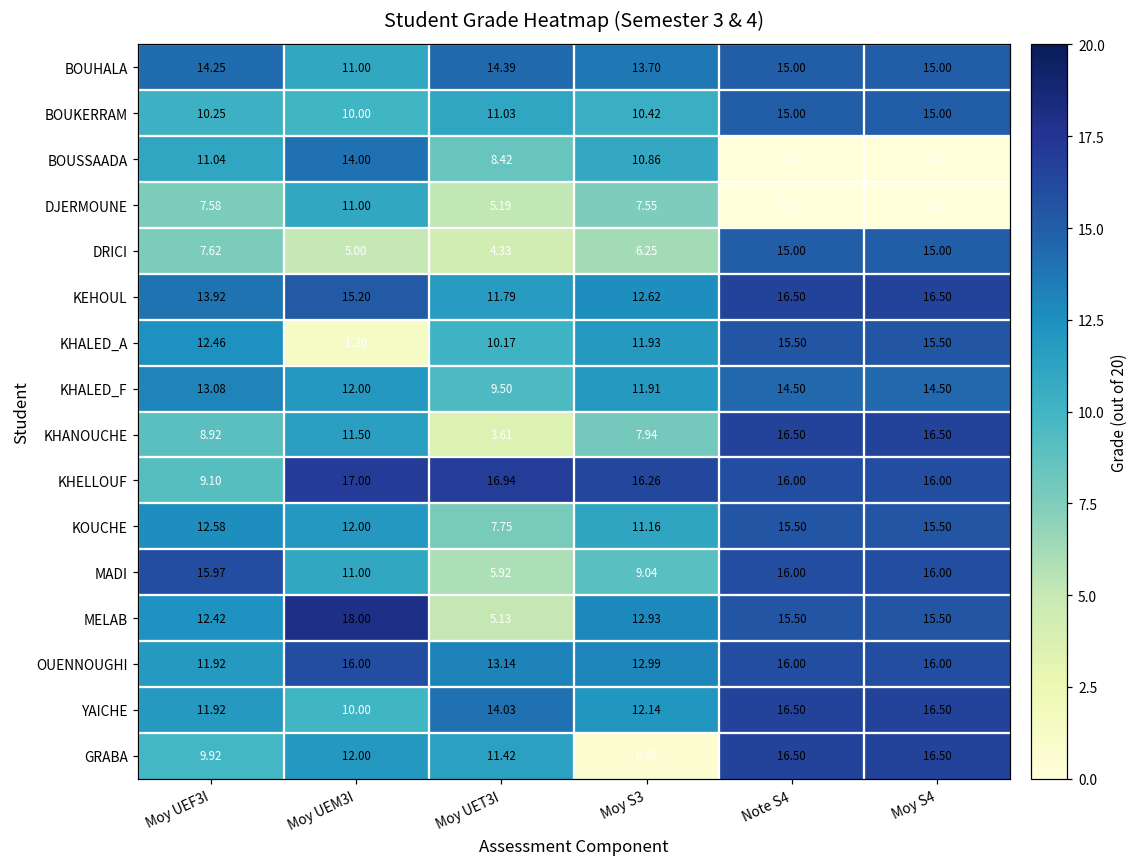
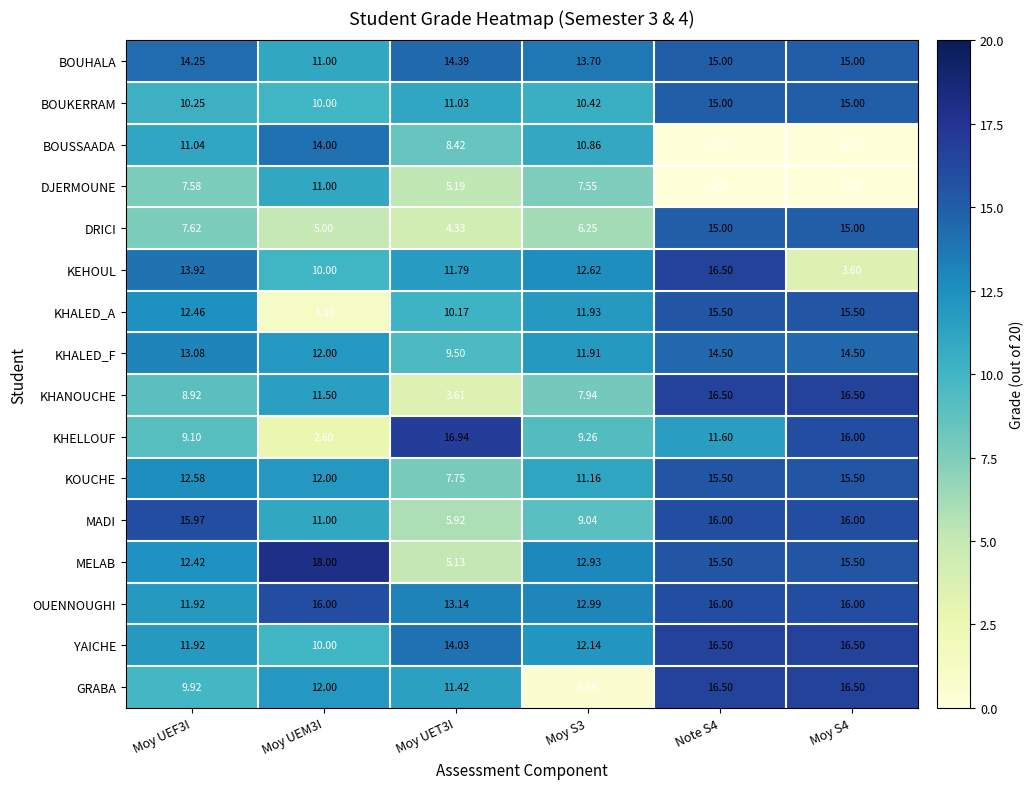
  {
    "BOUHALA": {
      "Moy UEF3I": 14.25,
      "Moy UEM3I": 11.00,
      "Moy UET3I": 14.39,
      "Moy S3": 13.70,
      "Note S4": 15.00,
      "Moy S4": 15.00
    },
    "BOUKERRAM": {
      "Moy UEF3I": 10.25,
      "Moy UEM3I": 10.00,
      "Moy UET3I": 11.03,
      "Moy S3": 10.42,
      "Note S4": 15.00,
      "Moy S4": 15.00
    },
    "BOUSSAADA": {
      "Moy UEF3I": 11.04,
      "Moy UEM3I": 14.00,
      "Moy UET3I": 8.42,
      "Moy S3": 10.86
    },
    "DJERMOUNE": {
      "Moy UEF3I": 7.58,
      "Moy UEM3I": 11.00,
      "Moy UET3I": 5.19,
      "Moy S3": 7.55
    },
    "DRICI": {
      "Moy UEF3I": 7.62,
      "Moy UEM3I": 5.00,
      "Moy UET3I": 4.33,
      "Moy S3": 6.25,
      "Note S4": 15.00,
      "Moy S4": 15.00
    },
    "KEHOUL": {
      "Moy UEF3I": 13.92,
-     "Moy UEM3I": 15.20,
+     "Moy UEM3I": 10.00,
      "Moy UET3I": 11.79,
      "Moy S3": 12.62,
      "Note S4": 16.50,
-     "Moy S4": 16.50
+     "Moy S4": 3.60
    },
    "KHALED_A": {
      "Moy UEF3I": 12.46,
      "Moy UEM3I": 1.30,
      "Moy UET3I": 10.17,
      "Moy S3": 11.93,
      "Note S4": 15.50,
      "Moy S4": 15.50
    },
    "KHALED_F": {
      "Moy UEF3I": 13.08,
      "Moy UEM3I": 12.00,
      "Moy UET3I": 9.50,
      "Moy S3": 11.91,
      "Note S4": 14.50,
      "Moy S4": 14.50
    },
    "KHANOUCHE": {
      "Moy UEF3I": 8.92,
      "Moy UEM3I": 11.50,
      "Moy UET3I": 3.61,
      "Moy S3": 7.94,
      "Note S4": 16.50,
      "Moy S4": 16.50
    },
    "KHELLOUF": {
      "Moy UEF3I": 9.10,
-     "Moy UEM3I": 17.00,
+     "Moy UEM3I": 2.60,
      "Moy UET3I": 16.94,
-     "Moy S3": 16.26,
-     "Note S4": 16.00,
+     "Moy S3": 9.26,
+     "Note S4": 11.60,
      "Moy S4": 16.00
    },
    "KOUCHE": {
      "Moy UEF3I": 12.58,
      "Moy UEM3I": 12.00,
      "Moy UET3I": 7.75,
      "Moy S3": 11.16,
      "Note S4": 15.50,
      "Moy S4": 15.50
    },
    "MADI": {
      "Moy UEF3I": 15.97,
      "Moy UEM3I": 11.00,
      "Moy UET3I": 5.92,
      "Moy S3": 9.04,
      "Note S4": 16.00,
      "Moy S4": 16.00
    },
    "MELAB": {
      "Moy UEF3I": 12.42,
      "Moy UEM3I": 18.00,
      "Moy UET3I": 5.13,
      "Moy S3": 12.93,
      "Note S4": 15.50,
      "Moy S4": 15.50
    },
    "OUENNOUGHI": {
      "Moy UEF3I": 11.92,
      "Moy UEM3I": 16.00,
      "Moy UET3I": 13.14,
      "Moy S3": 12.99,
      "Note S4": 16.00,
      "Moy S4": 16.00
    },
    "YAICHE": {
      "Moy UEF3I": 11.92,
      "Moy UEM3I": 10.00,
      "Moy UET3I": 14.03,
      "Moy S3": 12.14,
      "Note S4": 16.50,
      "Moy S4": 16.50
    },
    "GRABA": {
      "Moy UEF3I": 9.92,
      "Moy UEM3I": 12.00,
      "Moy UET3I": 11.42,
      "Note S4": 16.50,
      "Moy S4": 16.50
    }
  }
